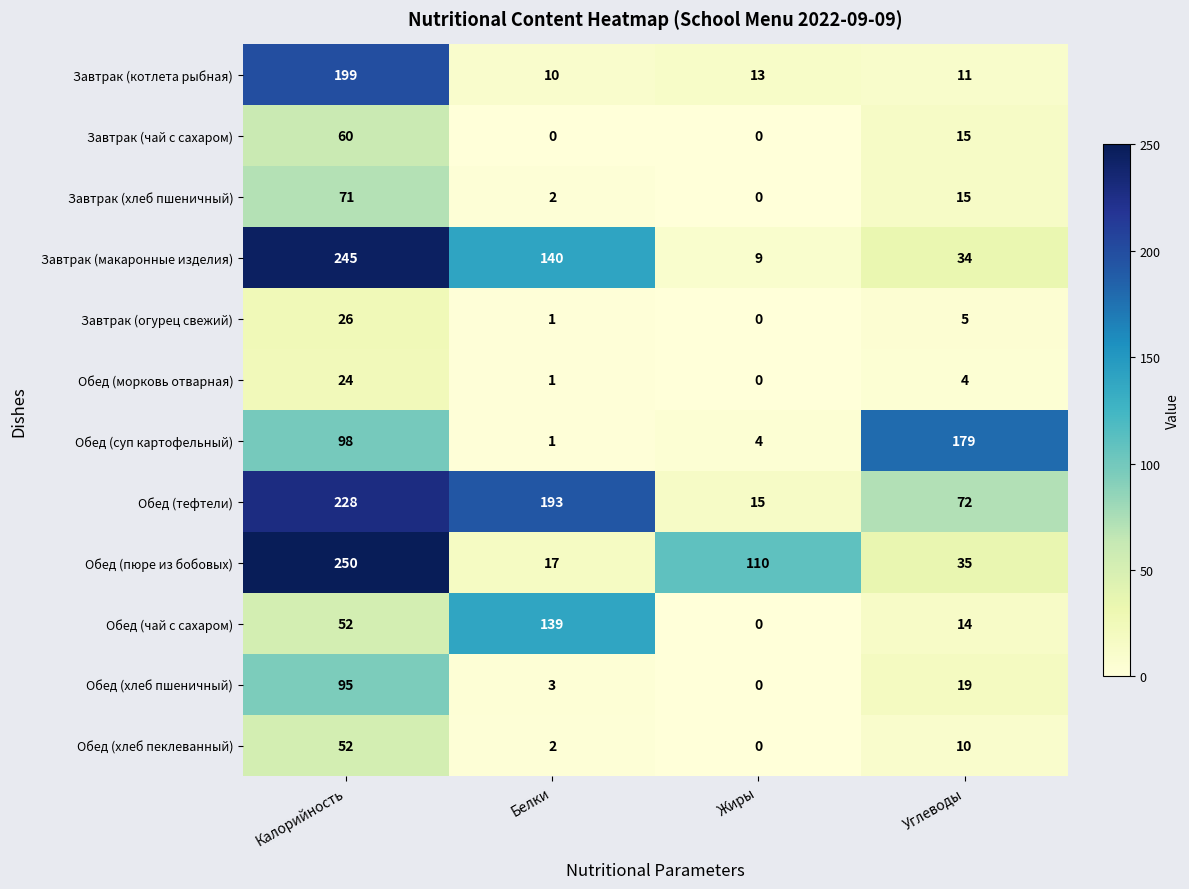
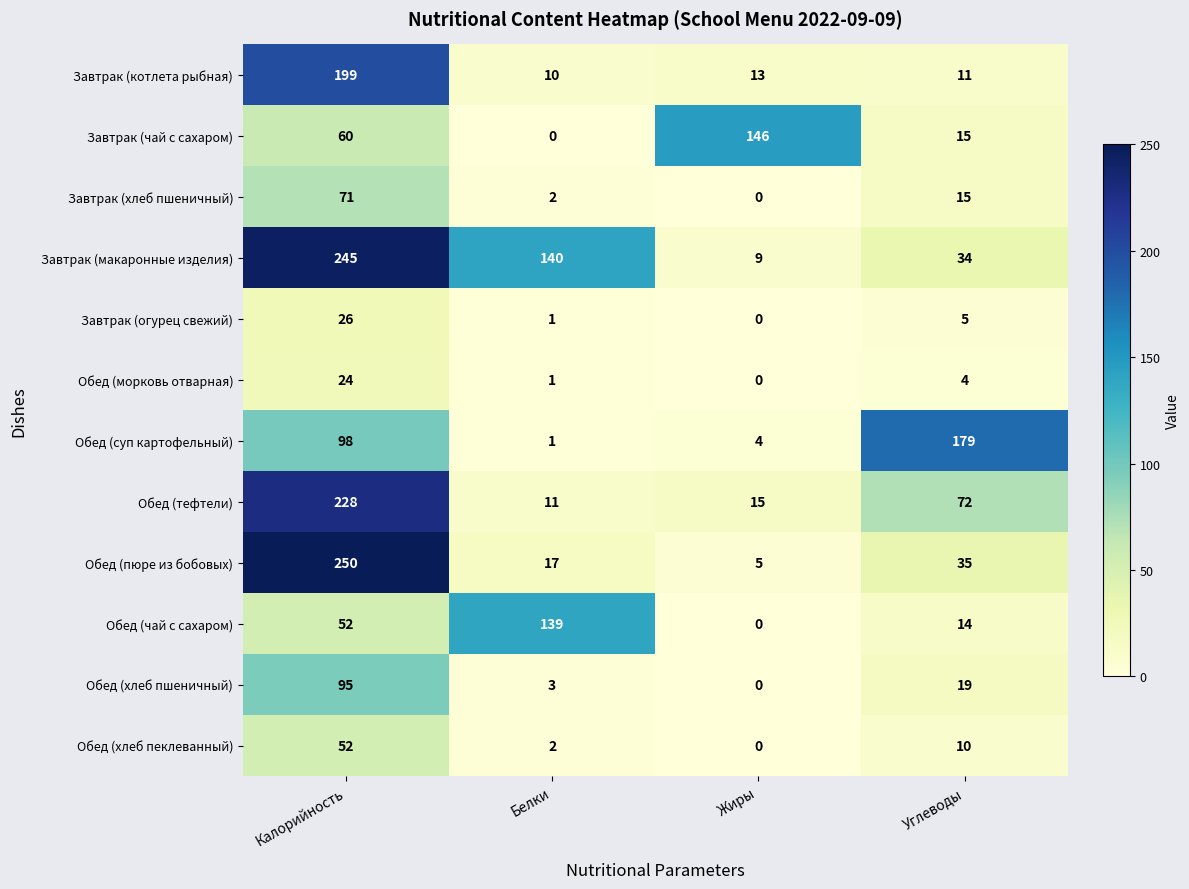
  {
    "Завтрак (котлета рыбная)": {
      "Калорийность": 199,
      "Белки": 10,
      "Жиры": 13,
      "Углеводы": 11
    },
    "Завтрак (чай с сахаром)": {
      "Калорийность": 60,
      "Белки": 0,
-     "Жиры": 0,
+     "Жиры": 146,
      "Углеводы": 15
    },
    "Завтрак (хлеб пшеничный)": {
      "Калорийность": 71,
      "Белки": 2,
      "Жиры": 0,
      "Углеводы": 15
    },
    "Завтрак (макаронные изделия)": {
      "Калорийность": 245,
      "Белки": 140,
      "Жиры": 9,
      "Углеводы": 34
    },
    "Завтрак (огурец свежий)": {
      "Калорийность": 26,
      "Белки": 1,
      "Жиры": 0,
      "Углеводы": 5
    },
    "Обед (морковь отварная)": {
      "Калорийность": 24,
      "Белки": 1,
      "Жиры": 0,
      "Углеводы": 4
    },
    "Обед (суп картофельный)": {
      "Калорийность": 98,
      "Белки": 1,
      "Жиры": 4,
      "Углеводы": 179
    },
    "Обед (тефтели)": {
      "Калорийность": 228,
-     "Белки": 193,
+     "Белки": 11,
      "Жиры": 15,
      "Углеводы": 72
    },
    "Обед (пюре из бобовых)": {
      "Калорийность": 250,
      "Белки": 17,
-     "Жиры": 110,
+     "Жиры": 5,
      "Углеводы": 35
    },
    "Обед (чай с сахаром)": {
      "Калорийность": 52,
      "Белки": 139,
      "Жиры": 0,
      "Углеводы": 14
    },
    "Обед (хлеб пшеничный)": {
      "Калорийность": 95,
      "Белки": 3,
      "Жиры": 0,
      "Углеводы": 19
    },
    "Обед (хлеб пеклеванный)": {
      "Калорийность": 52,
      "Белки": 2,
      "Жиры": 0,
      "Углеводы": 10
    }
  }
